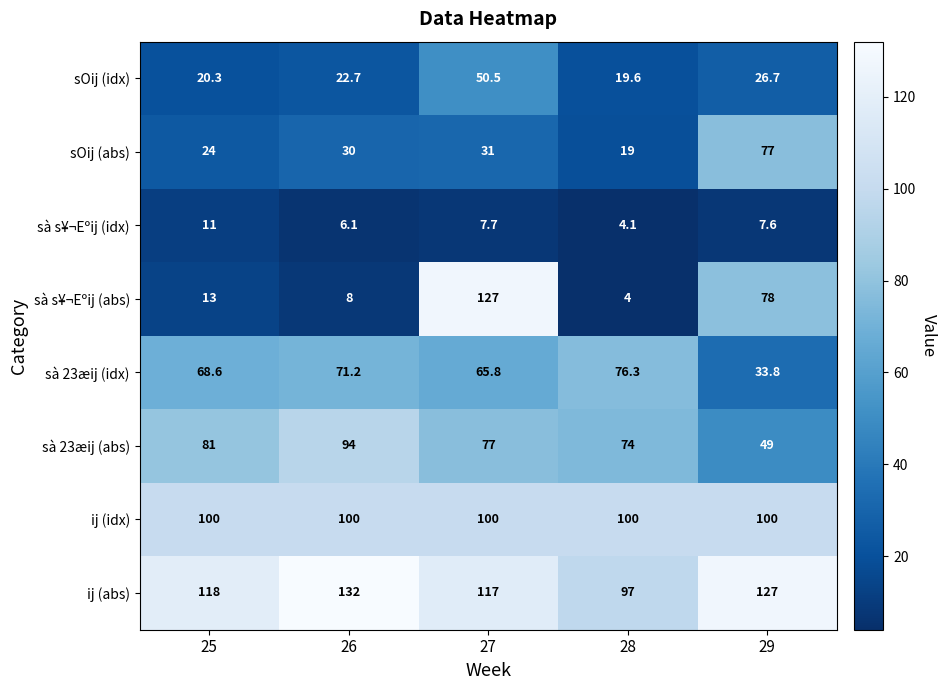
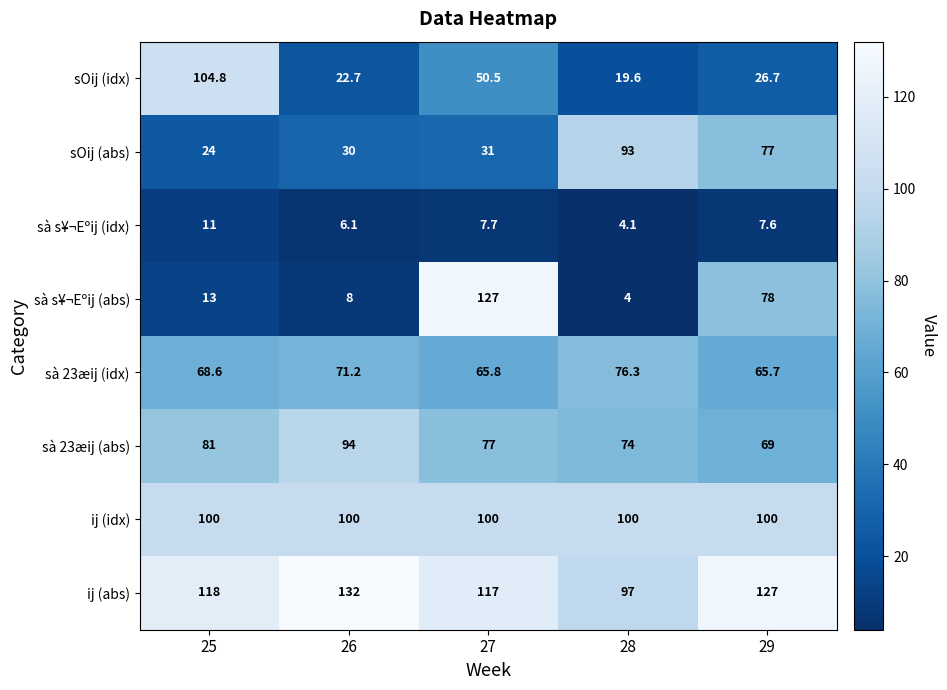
  {
    "sOij (idx)": {
-     "25": 20.3,
+     "25": 104.8,
      "26": 22.7,
      "27": 50.5,
      "28": 19.6,
      "29": 26.7
    },
    "sOij (abs)": {
      "25": 24,
      "26": 30,
      "27": 31,
-     "28": 19,
+     "28": 93,
      "29": 77
    },
    "sà s¥¬Eºij (idx)": {
      "25": 11,
      "26": 6.1,
      "27": 7.7,
      "28": 4.1,
      "29": 7.6
    },
    "sà s¥¬Eºij (abs)": {
      "25": 13,
      "26": 8,
      "27": 127,
      "28": 4,
      "29": 78
    },
    "sà 23æij (idx)": {
      "25": 68.6,
      "26": 71.2,
      "27": 65.8,
      "28": 76.3,
-     "29": 33.8
+     "29": 65.7
    },
    "sà 23æij (abs)": {
      "25": 81,
      "26": 94,
      "27": 77,
      "28": 74,
-     "29": 49
+     "29": 69
    },
    "ij (idx)": {
      "25": 100,
      "26": 100,
      "27": 100,
      "28": 100,
      "29": 100
    },
    "ij (abs)": {
      "25": 118,
      "26": 132,
      "27": 117,
      "28": 97,
      "29": 127
    }
  }
